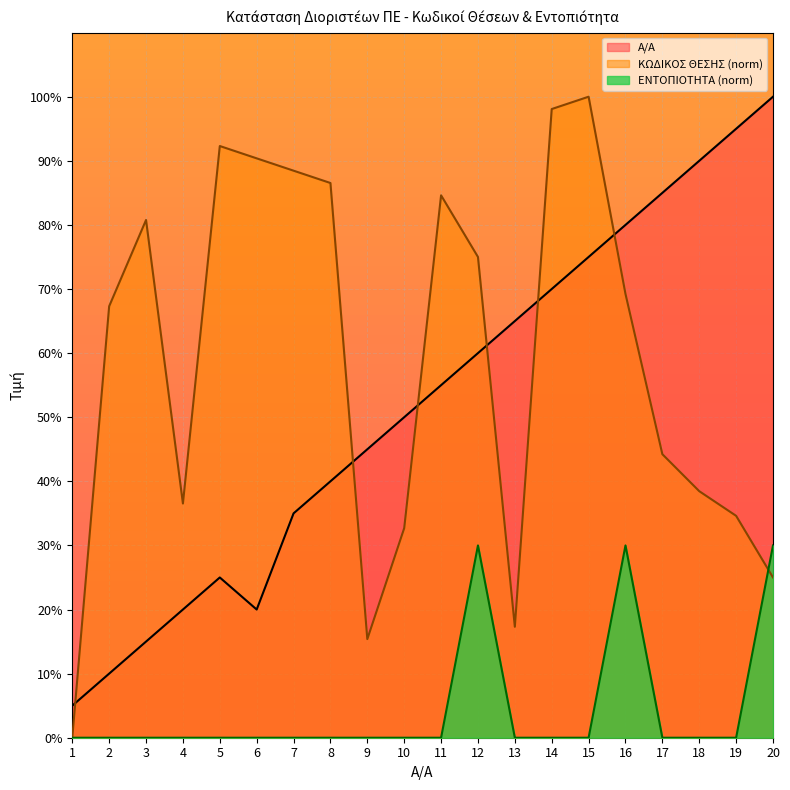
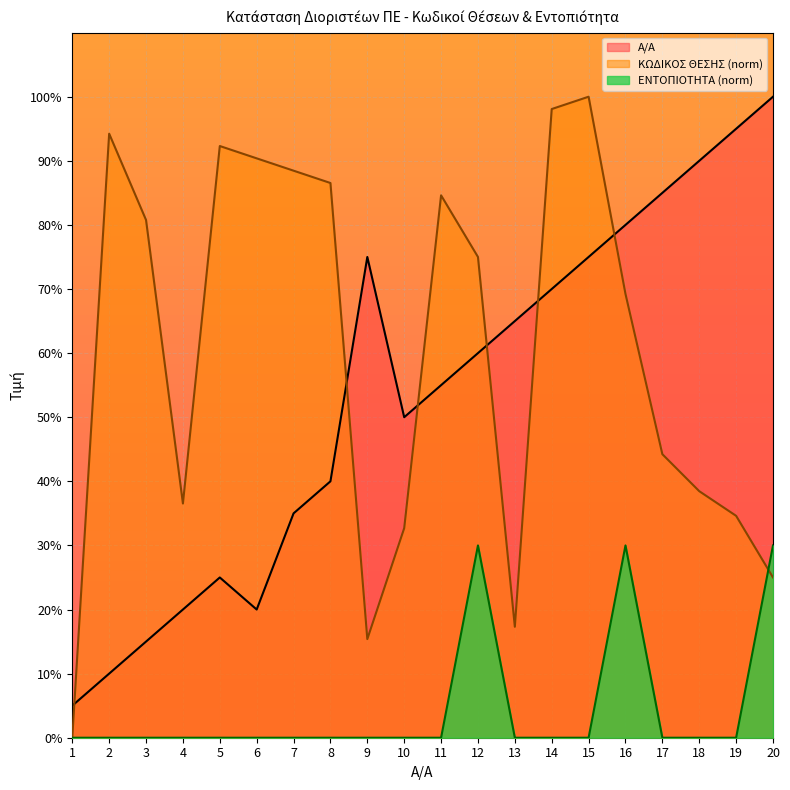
  {
    "Α/Α": {
      "1": "5%",
      "2": "10%",
      "3": "15%",
      "4": "20%",
      "5": "25%",
      "6": "20%",
      "7": "35%",
      "8": "40%",
-     "9": "45%",
+     "9": "75%",
      "10": "50%",
      "11": "55%",
      "12": "60%",
      "13": "65%",
      "14": "70%",
      "15": "75%",
      "16": "80%",
      "17": "85%",
      "18": "90%",
      "19": "95%",
      "20": "100%"
    },
    "ΚΩΔΙΚΟΣ ΘΕΣΗΣ (norm)": {
-     "2": "67%",
+     "2": "94%",
      "3": "81%",
      "4": "37%",
      "5": "92%",
      "6": "90%",
      "7": "88%",
      "8": "87%",
      "9": "15%",
      "10": "33%",
      "11": "85%",
      "12": "75%",
      "13": "17%",
      "14": "98%",
      "15": "100%",
      "16": "69%",
      "17": "44%",
      "18": "38%",
      "19": "35%",
      "20": "25%"
    },
    "ΕΝΤΟΠΙΟΤΗΤΑ (norm)": {
      "2": "0%",
      "3": "0%",
      "4": "0%",
      "5": "0%",
      "6": "0%",
      "7": "0%",
      "8": "0%",
      "9": "0%",
      "10": "0%",
      "11": "0%",
      "12": "30%",
      "13": "0%",
      "14": "0%",
      "15": "0%",
      "16": "30%",
      "17": "0%",
      "18": "0%",
      "19": "0%",
      "20": "30%"
    }
  }
